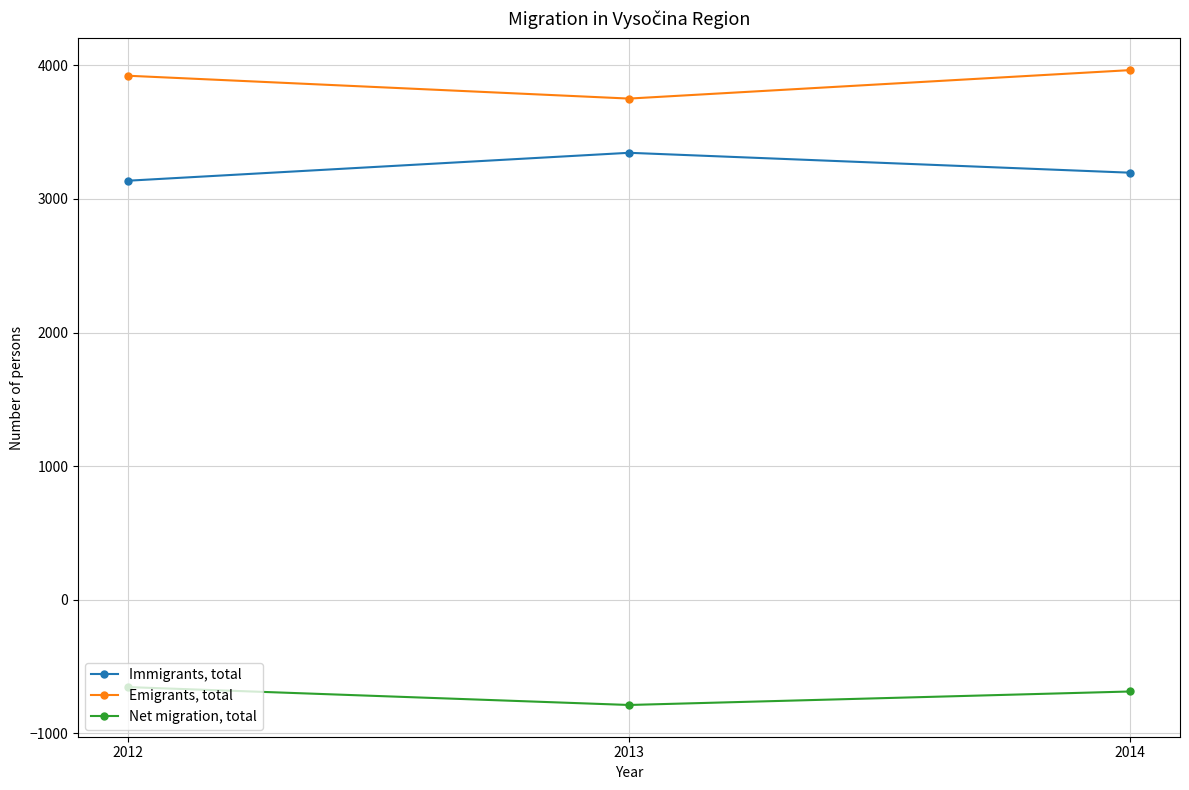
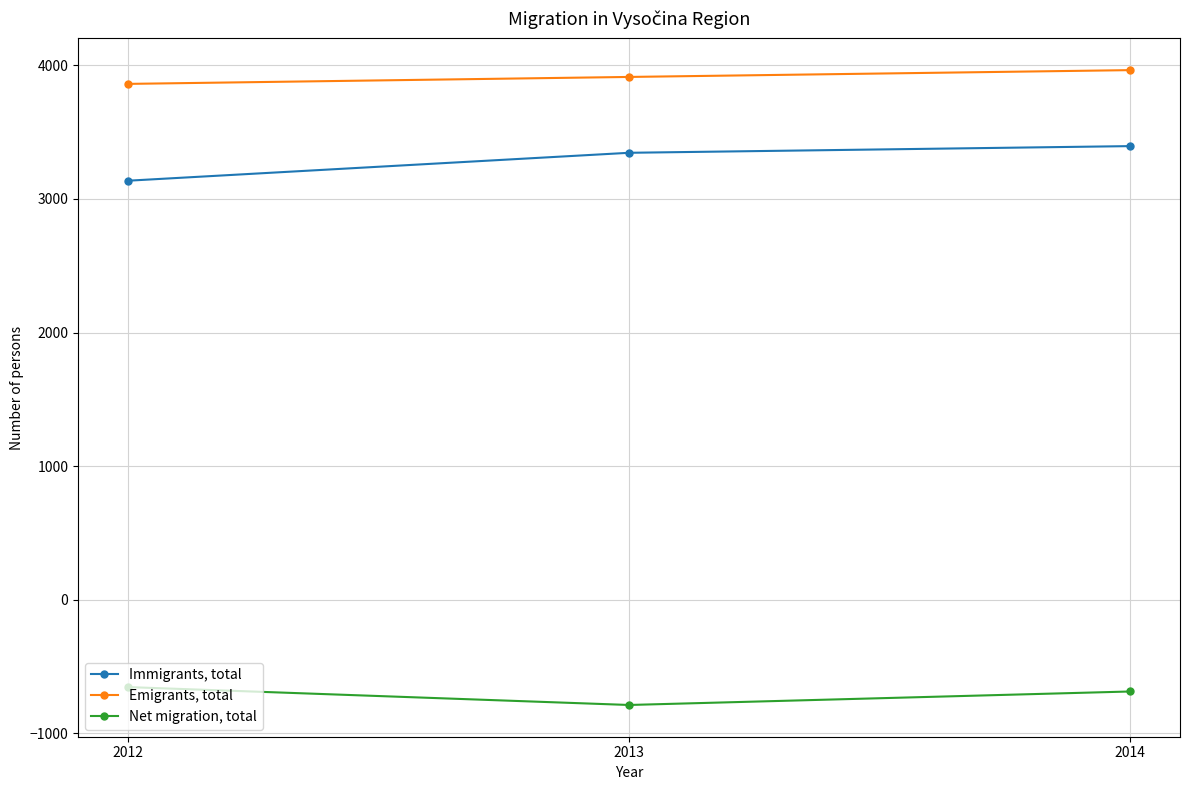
  {
    "Immigrants, total": {
      "2012": 3140,
      "2013": 3350,
-     "2014": 3200
+     "2014": 3400
    },
    "Emigrants, total": {
-     "2012": 3920,
-     "2013": 3750,
+     "2012": 3860,
+     "2013": 3910,
      "2014": 3970
    },
    "Net migration, total": {
      "2013": -790,
      "2014": -690
    }
  }
